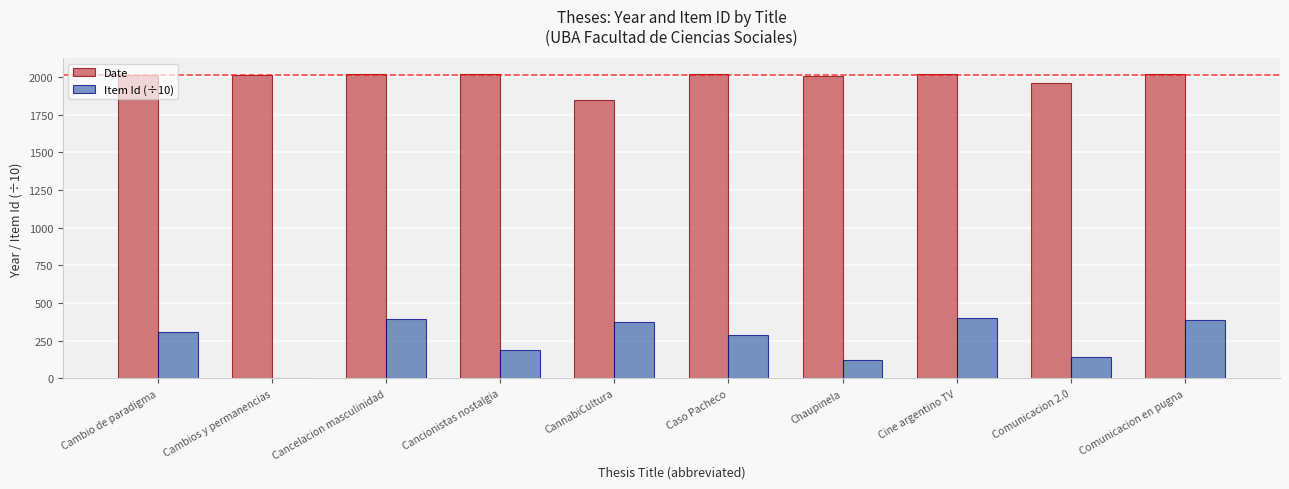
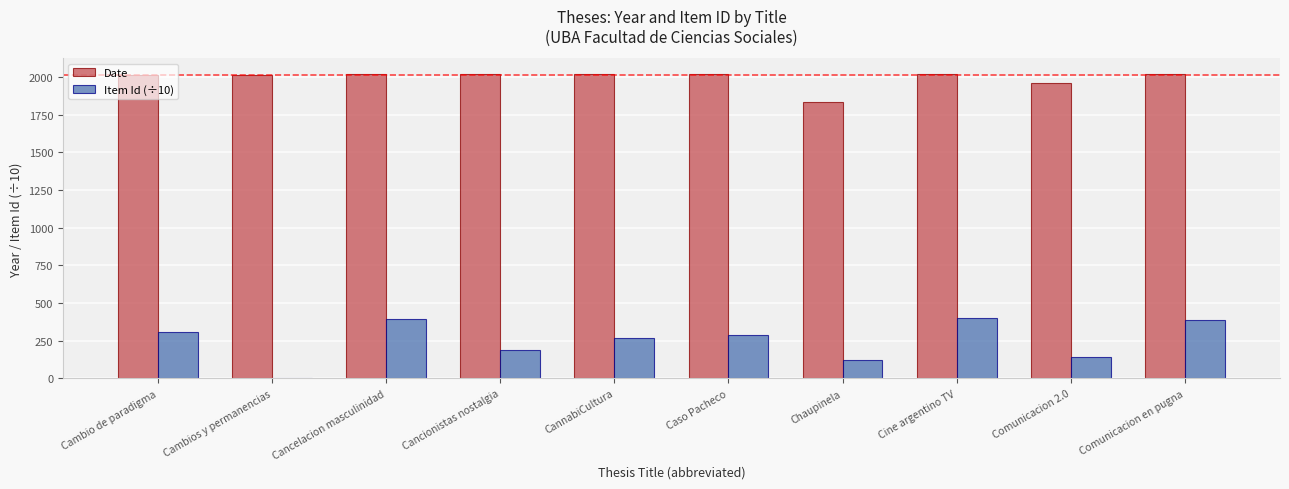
  {
    "Date": {
      "Cambios y permanencias": 2020,
      "Cancelacion masculinidad": 2020,
      "Cancionistas nostalgia": 2020,
-     "CannabiCultura": 1850,
+     "CannabiCultura": 2020,
      "Caso Pacheco": 2020,
-     "Chaupinela": 2010,
+     "Chaupinela": 1830,
      "Cine argentino TV": 2020,
      "Comunicacion 2.0": 1960,
      "Comunicacion en pugna": 2020
    },
    "Item Id (÷10)": {
      "Cambio de paradigma": 310,
      "Cancelacion masculinidad": 400,
      "Cancionistas nostalgia": 190,
-     "CannabiCultura": 370,
+     "CannabiCultura": 270,
      "Caso Pacheco": 290,
      "Chaupinela": 120,
      "Cine argentino TV": 400,
      "Comunicacion 2.0": 140,
      "Comunicacion en pugna": 390
    }
  }
